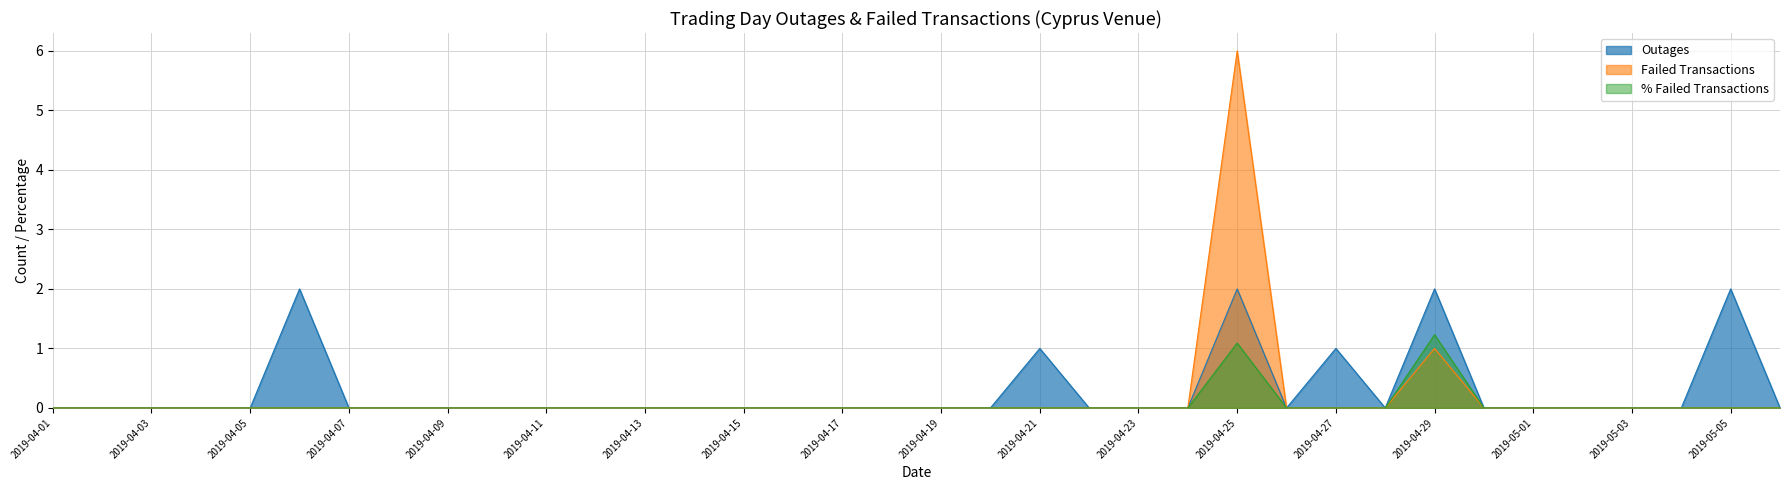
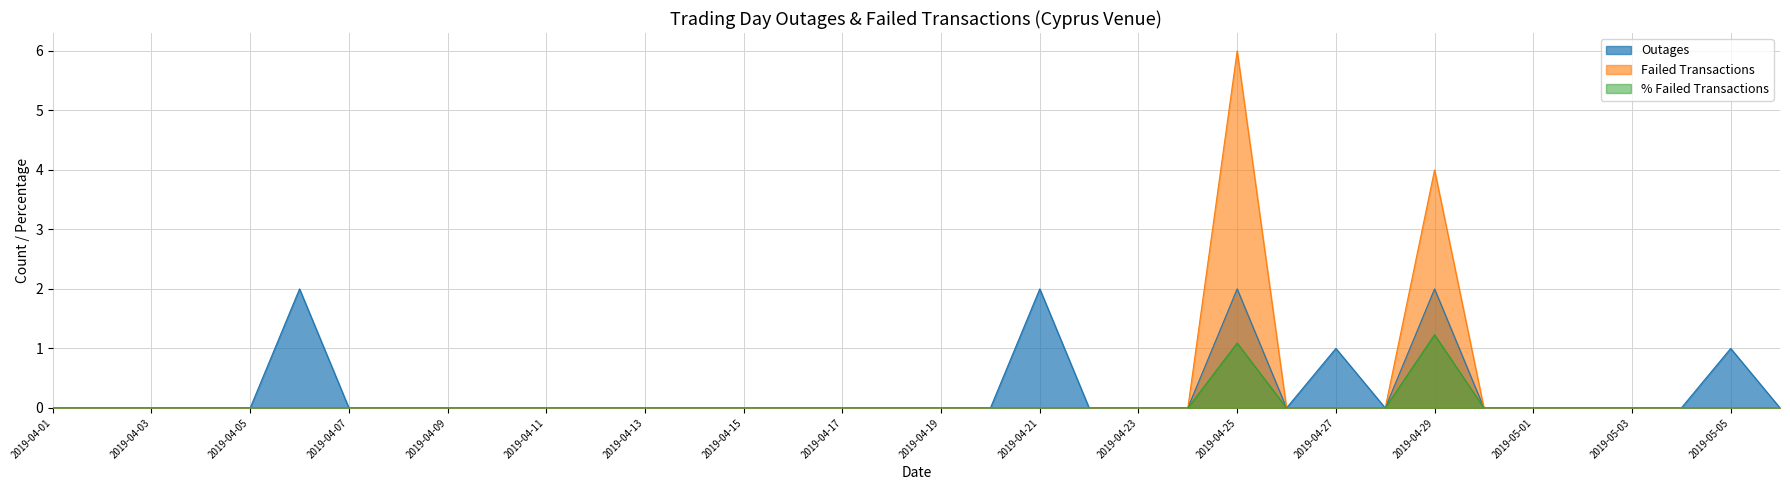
  {
    "Outages": {
-     "2019-04-21": 1,
+     "2019-04-21": 2,
      "2019-04-25": 2,
      "2019-04-27": 1,
      "2019-04-29": 2,
-     "2019-05-05": 2
+     "2019-05-05": 1
    },
    "Failed Transactions": {
      "2019-04-25": 6,
-     "2019-04-29": 1
+     "2019-04-29": 4
    },
    "% Failed Transactions": {
      "2019-04-25": 1.1,
      "2019-04-29": 1.2
    }
  }
